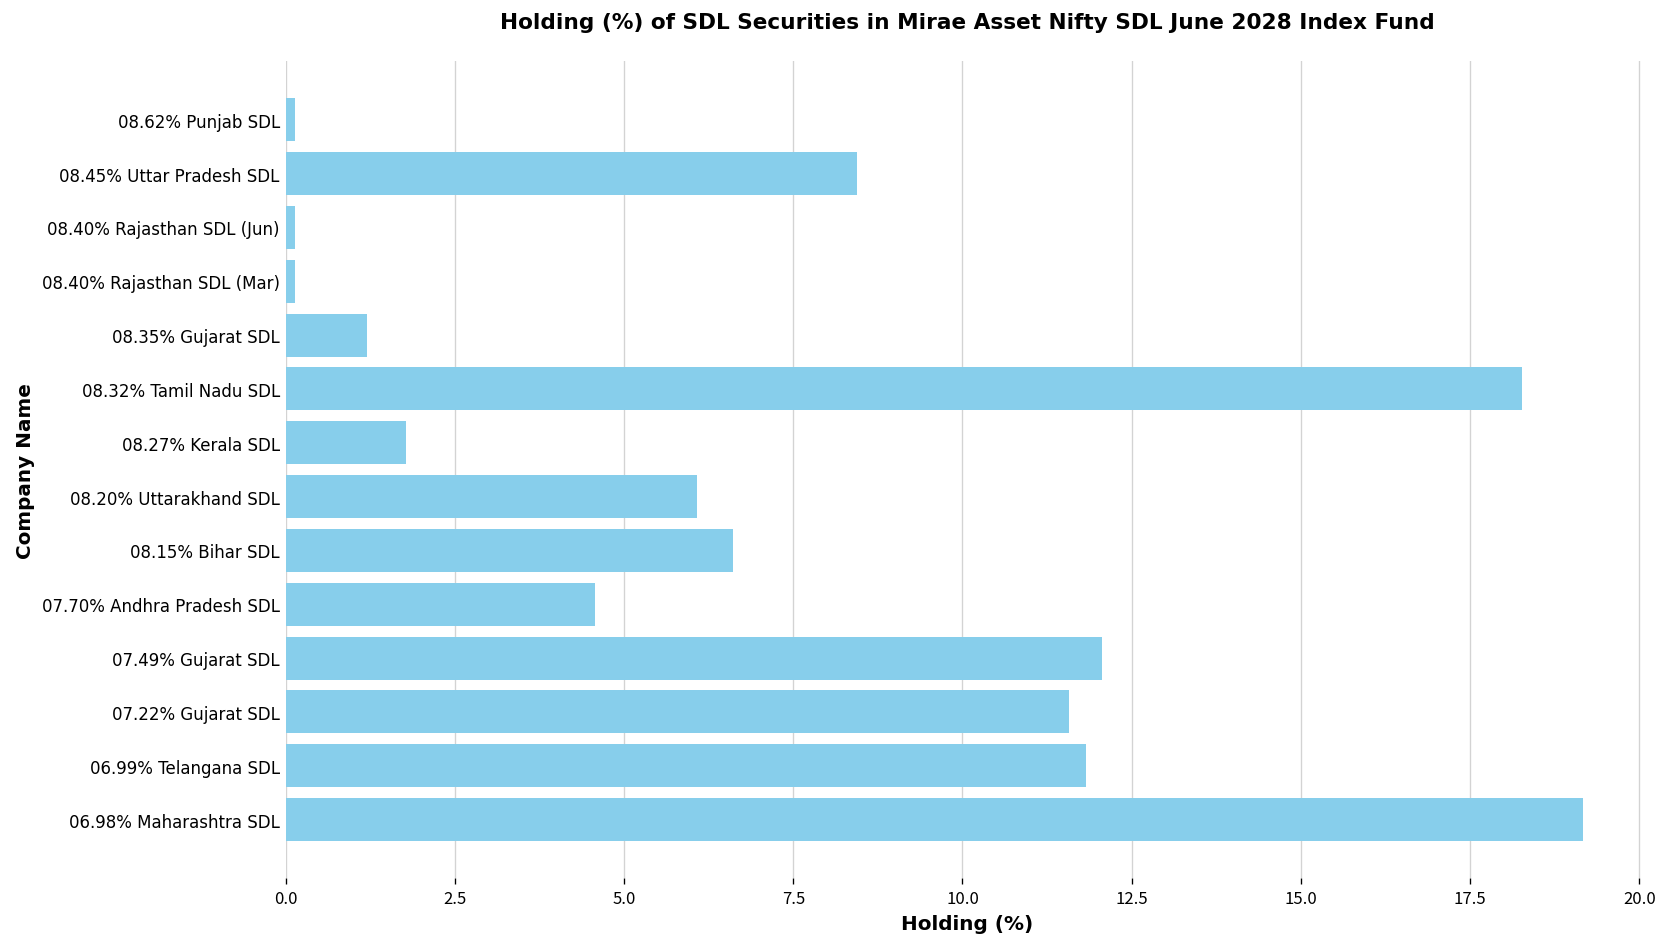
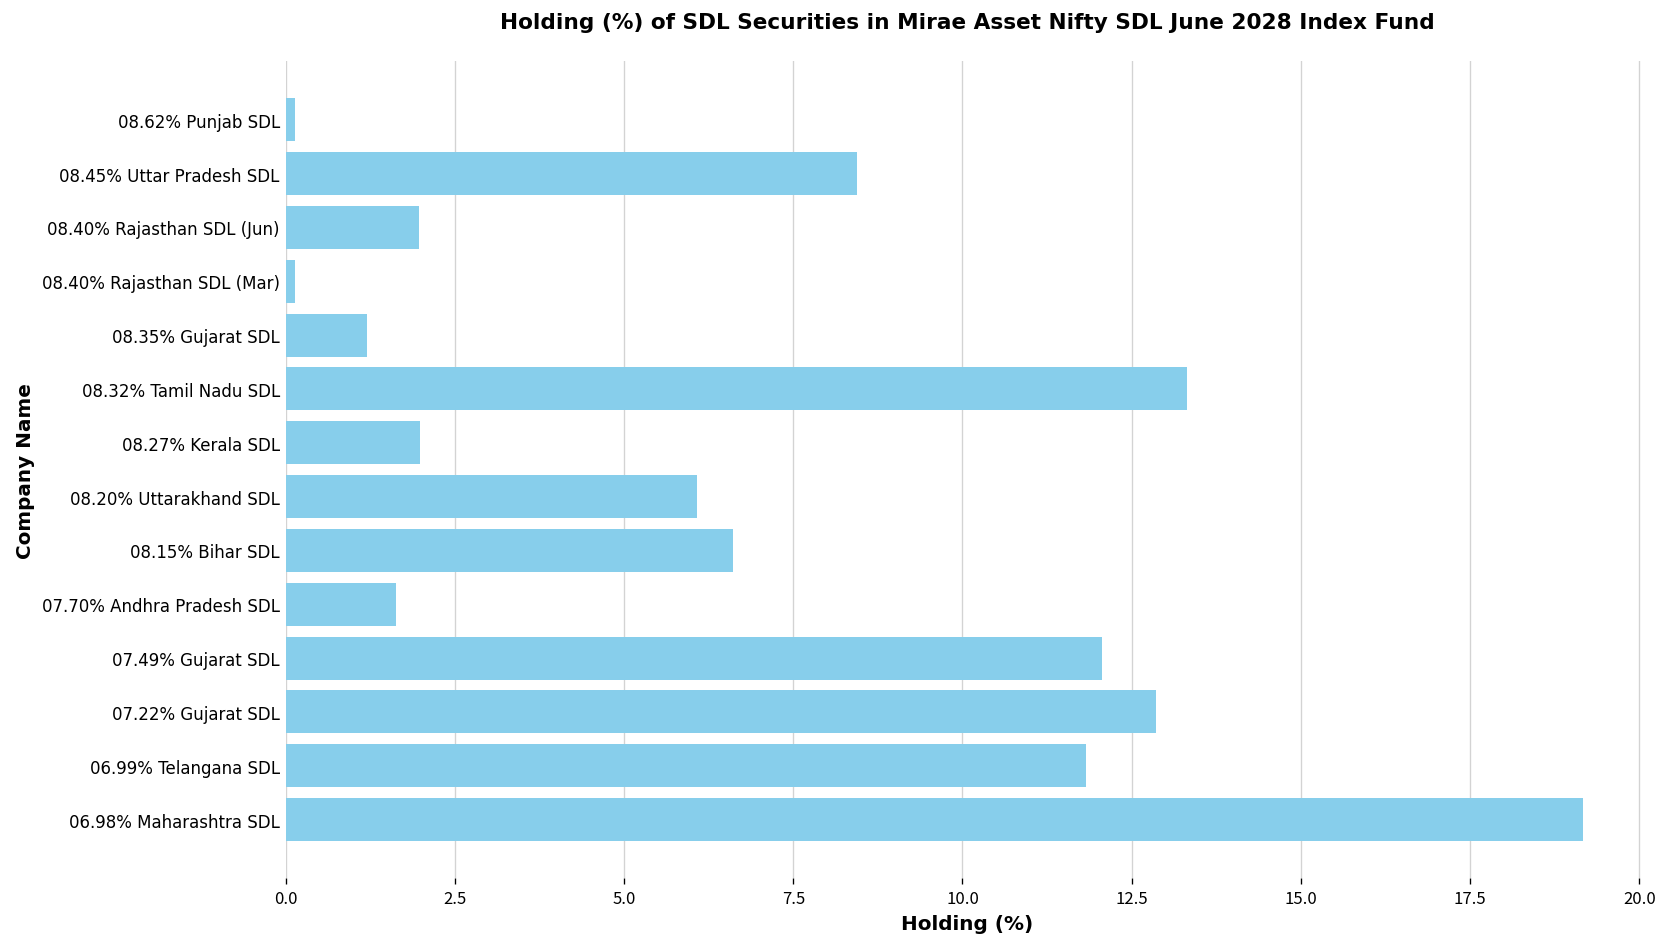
  {
    "08.62% Punjab SDL": 0.1,
    "08.45% Uttar Pradesh SDL": 8.4,
-   "08.40% Rajasthan SDL (Jun)": 0.1,
+   "08.40% Rajasthan SDL (Jun)": 2.0,
    "08.40% Rajasthan SDL (Mar)": 0.1,
    "08.35% Gujarat SDL": 1.2,
-   "08.32% Tamil Nadu SDL": 18.3,
-   "08.27% Kerala SDL": 1.8,
+   "08.32% Tamil Nadu SDL": 13.3,
+   "08.27% Kerala SDL": 2.0,
    "08.20% Uttarakhand SDL": 6.1,
    "08.15% Bihar SDL": 6.6,
-   "07.70% Andhra Pradesh SDL": 4.6,
+   "07.70% Andhra Pradesh SDL": 1.6,
    "07.49% Gujarat SDL": 12.1,
-   "07.22% Gujarat SDL": 11.6,
+   "07.22% Gujarat SDL": 12.9,
    "06.99% Telangana SDL": 11.8,
    "06.98% Maharashtra SDL": 19.2
  }
